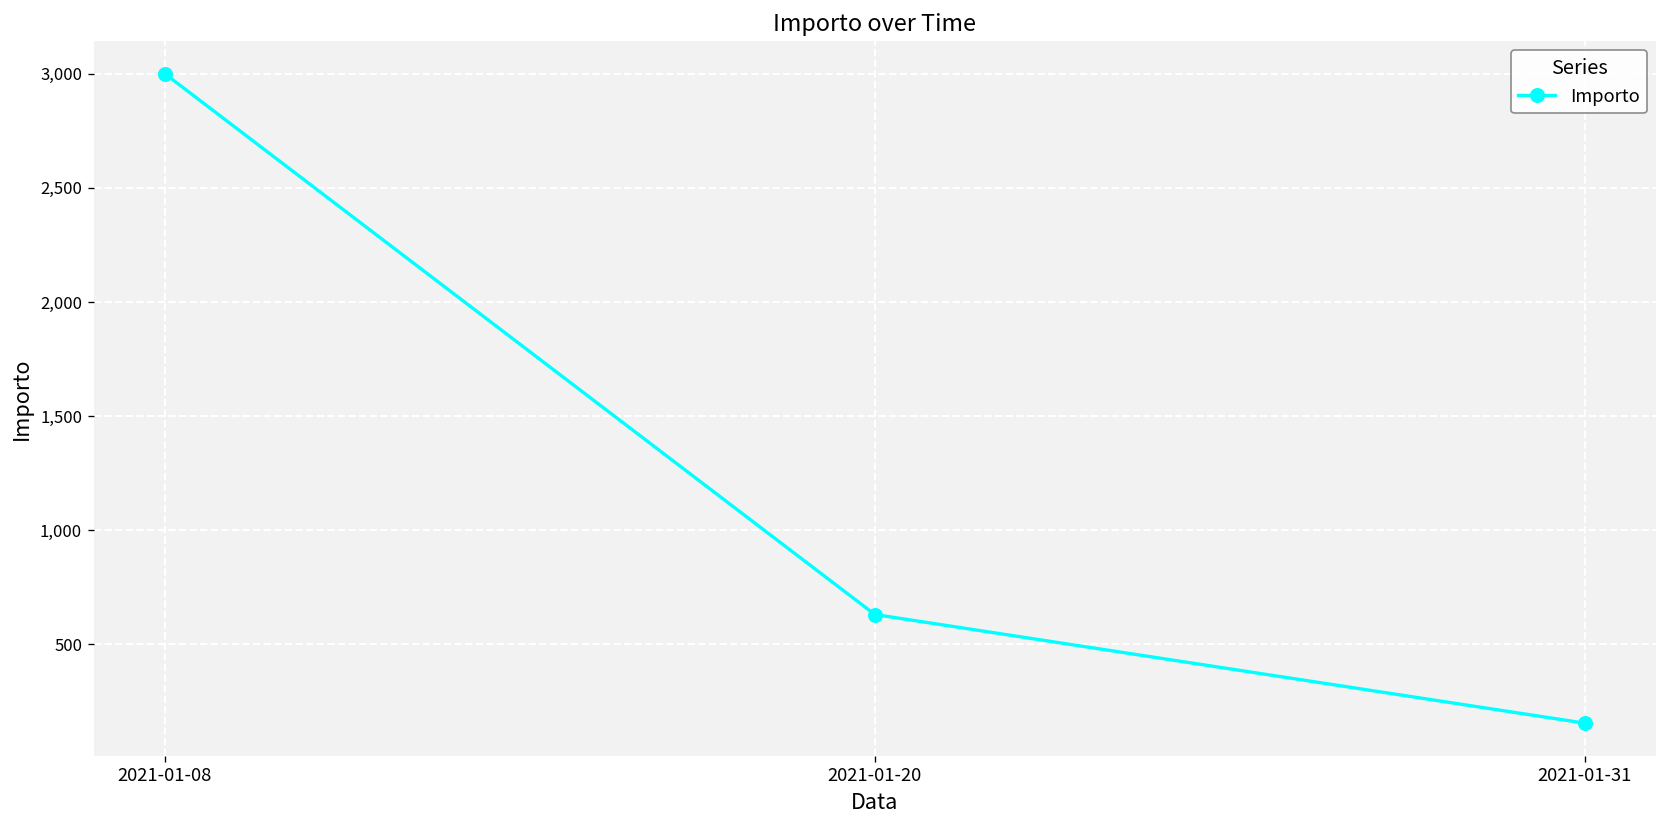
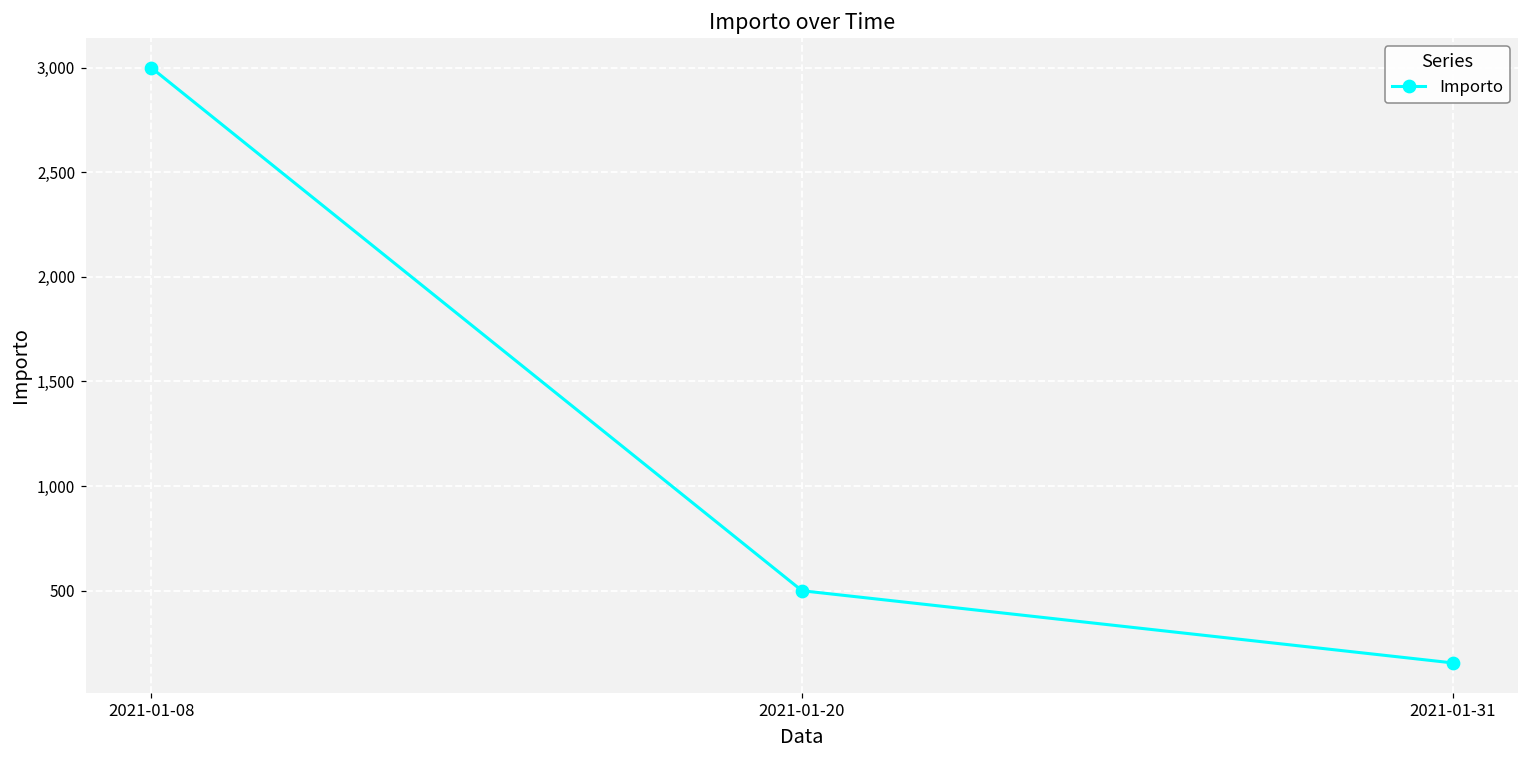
  {
    "2021-01-08": "3,000",
-   "2021-01-20": "630",
+   "2021-01-20": "500",
    "2021-01-31": "160"
  }
